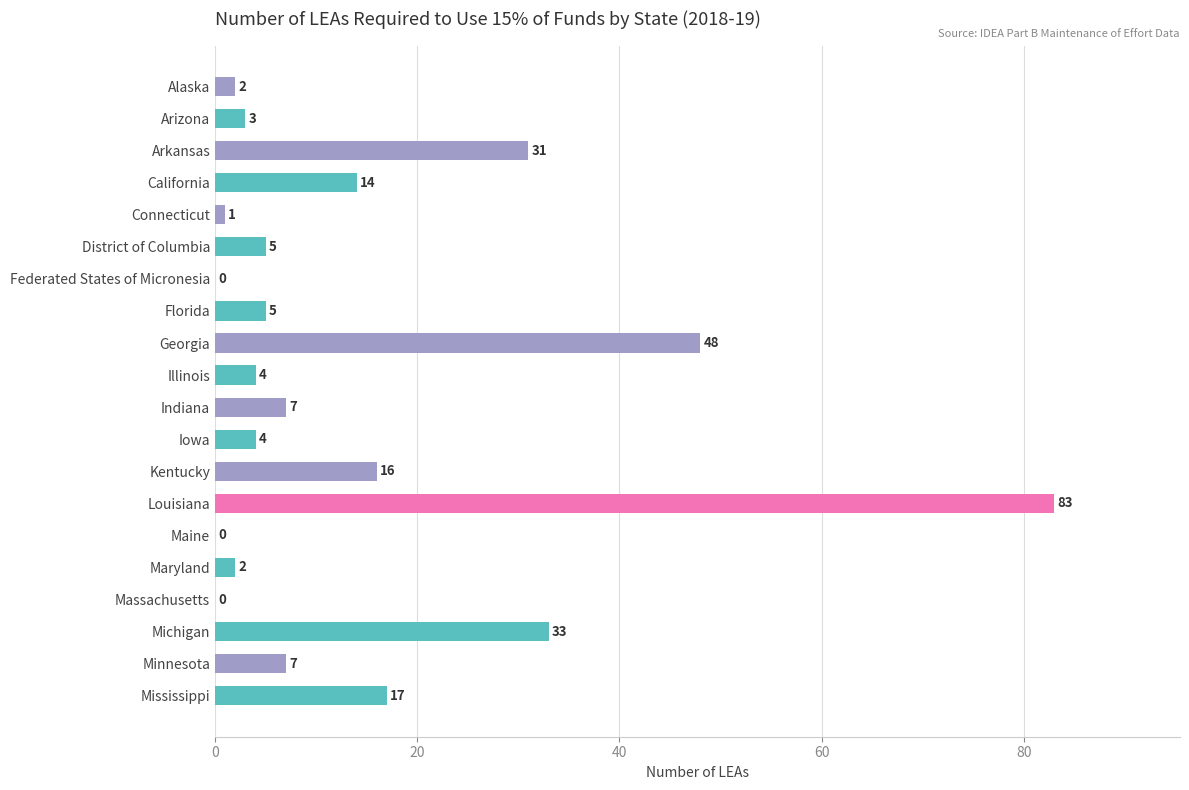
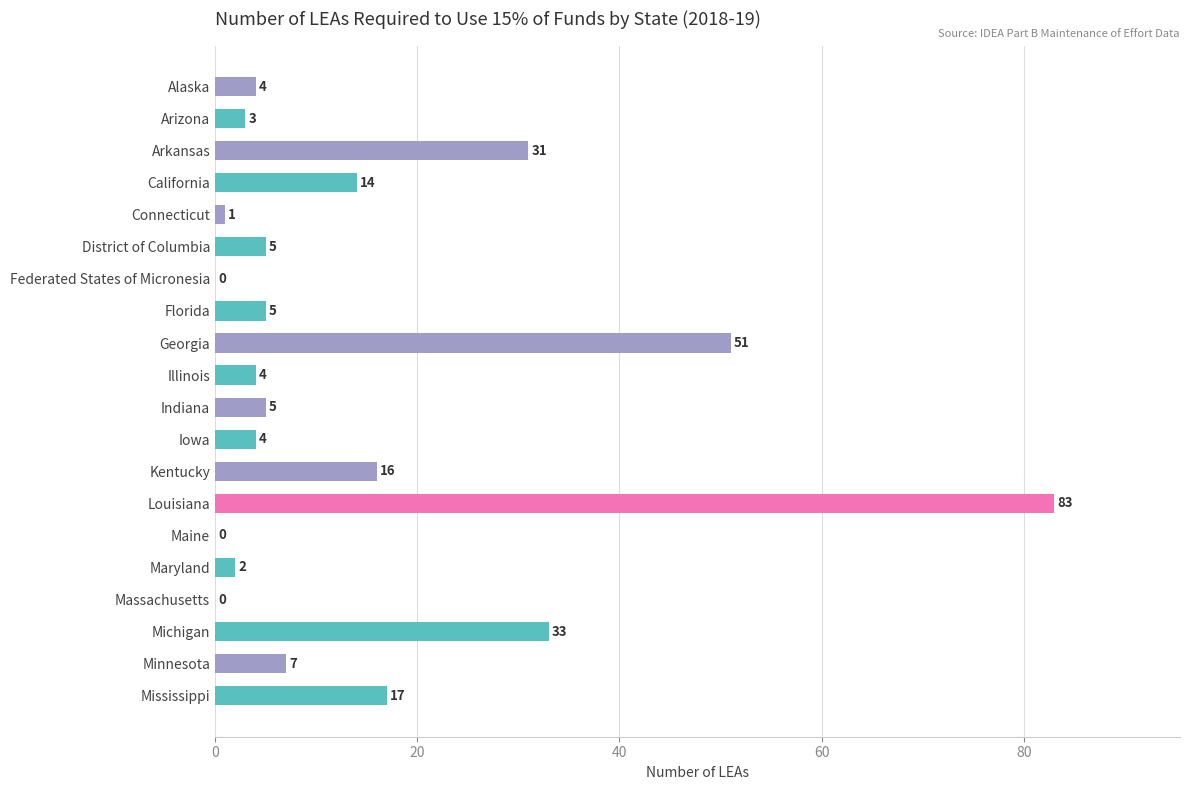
  {
-   "Alaska": 2,
+   "Alaska": 4,
    "Arizona": 3,
    "Arkansas": 31,
    "California": 14,
    "Connecticut": 1,
    "District of Columbia": 5,
    "Federated States of Micronesia": 0,
    "Florida": 5,
-   "Georgia": 48,
+   "Georgia": 51,
    "Illinois": 4,
-   "Indiana": 7,
+   "Indiana": 5,
    "Iowa": 4,
    "Kentucky": 16,
    "Louisiana": 83,
    "Maine": 0,
    "Maryland": 2,
    "Massachusetts": 0,
    "Michigan": 33,
    "Minnesota": 7,
    "Mississippi": 17
  }
